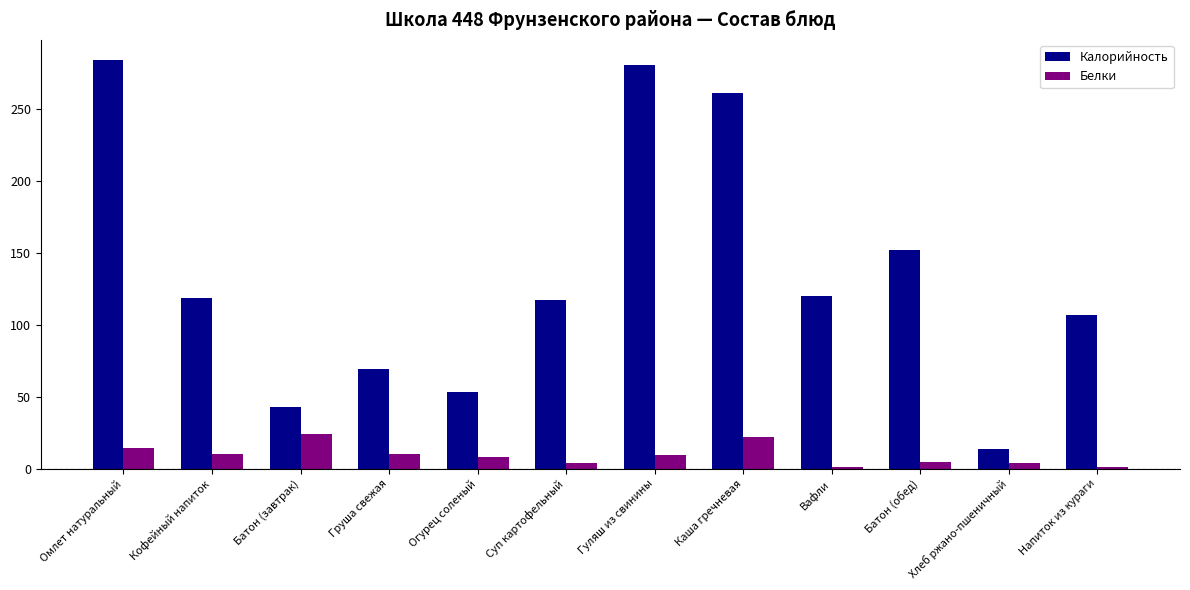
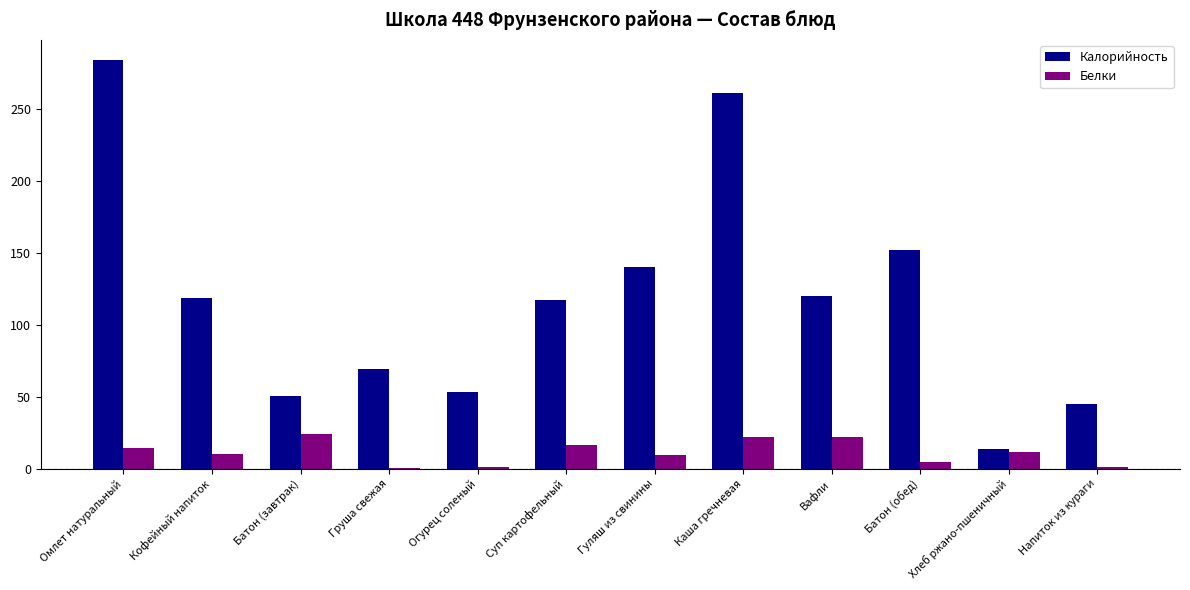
  {
    "Калорийность": {
      "Омлет натуральный": 284,
      "Кофейный напиток": 119,
-     "Батон (завтрак)": 43,
+     "Батон (завтрак)": 51,
      "Груша свежая": 69,
      "Огурец соленый": 53,
      "Суп картофельный": 117,
-     "Гуляш из свинины": 280,
+     "Гуляш из свинины": 140,
      "Каша гречневая": 261,
      "Вафли": 120,
      "Батон (обед)": 152,
      "Хлеб ржано-пшеничный": 14,
-     "Напиток из кураги": 107
+     "Напиток из кураги": 45
    },
    "Белки": {
      "Омлет натуральный": 15,
      "Кофейный напиток": 10,
      "Батон (завтрак)": 24,
-     "Груша свежая": 10,
-     "Огурец соленый": 8,
-     "Суп картофельный": 4,
+     "Груша свежая": 1,
+     "Огурец соленый": 1,
+     "Суп картофельный": 16,
      "Гуляш из свинины": 10,
      "Каша гречневая": 22,
-     "Вафли": 1,
+     "Вафли": 22,
      "Батон (обед)": 4,
-     "Хлеб ржано-пшеничный": 4
+     "Хлеб ржано-пшеничный": 12
    }
  }
